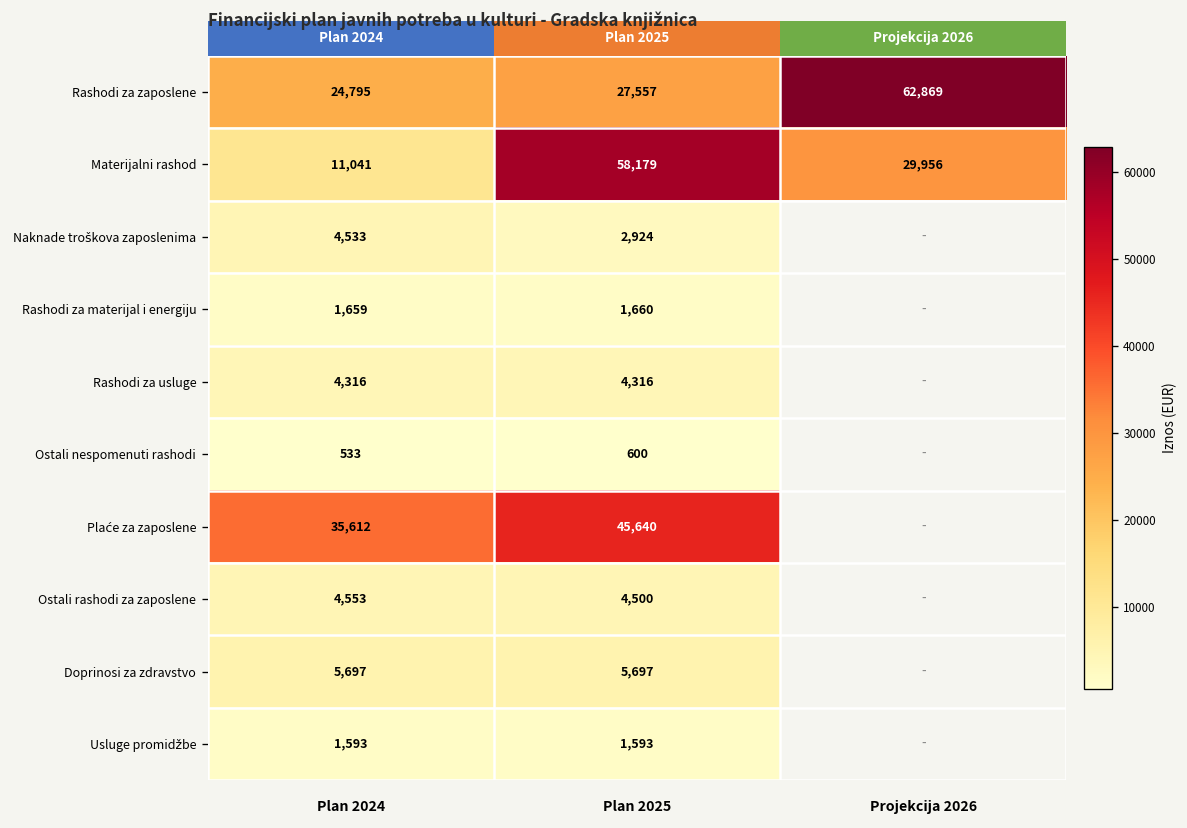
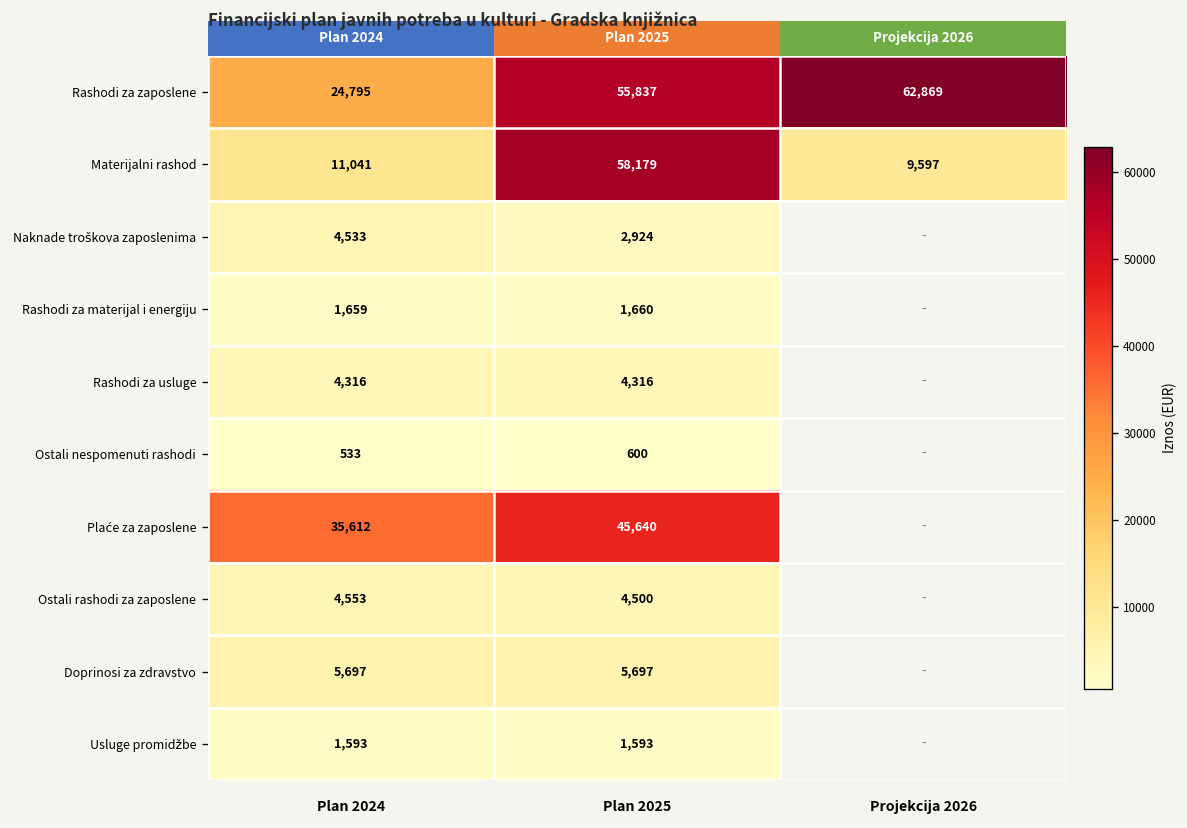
  {
    "Rashodi za zaposlene": {
      "Plan 2024": "24,795",
-     "Plan 2025": "27,557",
+     "Plan 2025": "55,837",
      "Projekcija 2026": "62,869"
    },
    "Materijalni rashod": {
      "Plan 2024": "11,041",
      "Plan 2025": "58,179",
-     "Projekcija 2026": "29,956"
+     "Projekcija 2026": "9,597"
    },
    "Naknade troškova zaposlenima": {
      "Plan 2024": "4,533",
      "Plan 2025": "2,924"
    },
    "Rashodi za materijal i energiju": {
      "Plan 2024": "1,659",
      "Plan 2025": "1,660"
    },
    "Rashodi za usluge": {
      "Plan 2024": "4,316",
      "Plan 2025": "4,316"
    },
    "Ostali nespomenuti rashodi": {
      "Plan 2024": "533",
      "Plan 2025": "600"
    },
    "Plaće za zaposlene": {
      "Plan 2024": "35,612",
      "Plan 2025": "45,640"
    },
    "Ostali rashodi za zaposlene": {
      "Plan 2024": "4,553",
      "Plan 2025": "4,500"
    },
    "Doprinosi za zdravstvo": {
      "Plan 2024": "5,697",
      "Plan 2025": "5,697"
    },
    "Usluge promidžbe": {
      "Plan 2024": "1,593",
      "Plan 2025": "1,593"
    }
  }
